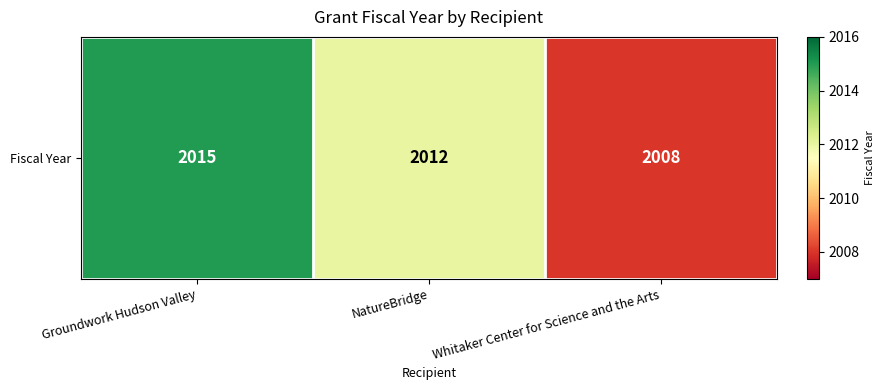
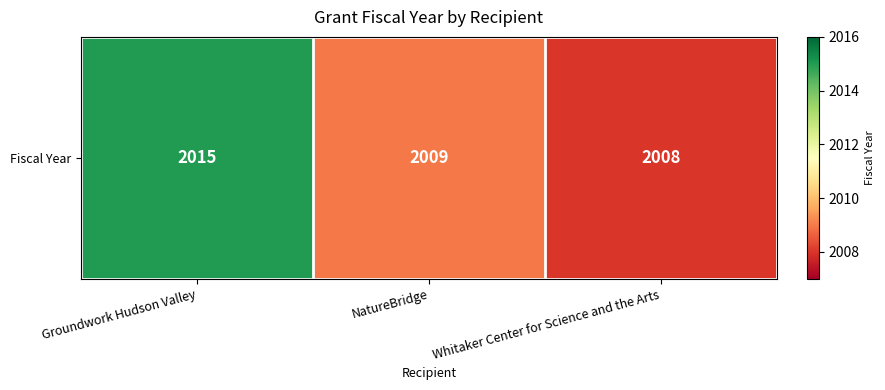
  {
    "Fiscal Year": {
      "Groundwork Hudson Valley": 2015,
-     "NatureBridge": 2012,
+     "NatureBridge": 2009,
      "Whitaker Center for Science and the Arts": 2008
    }
  }
